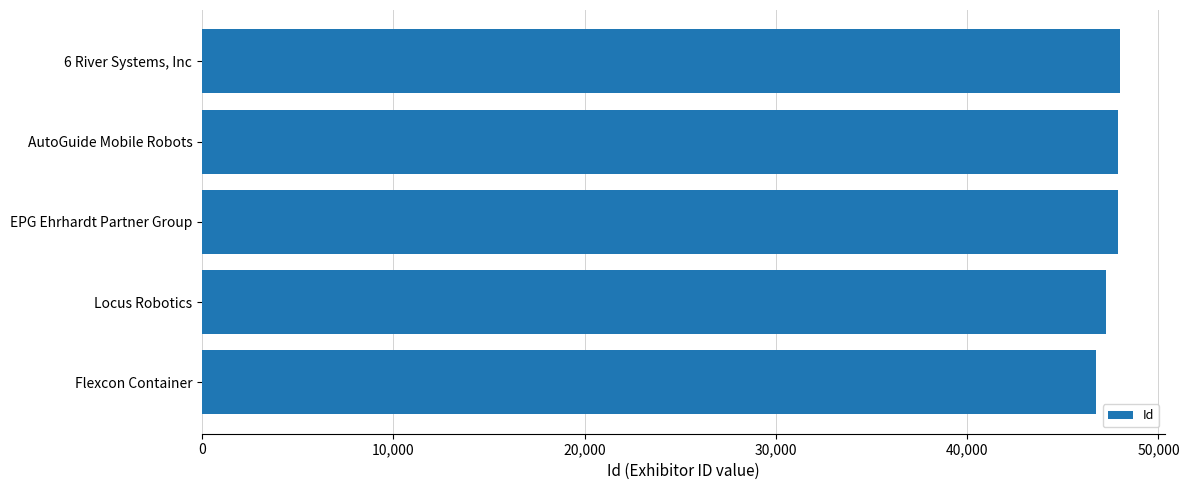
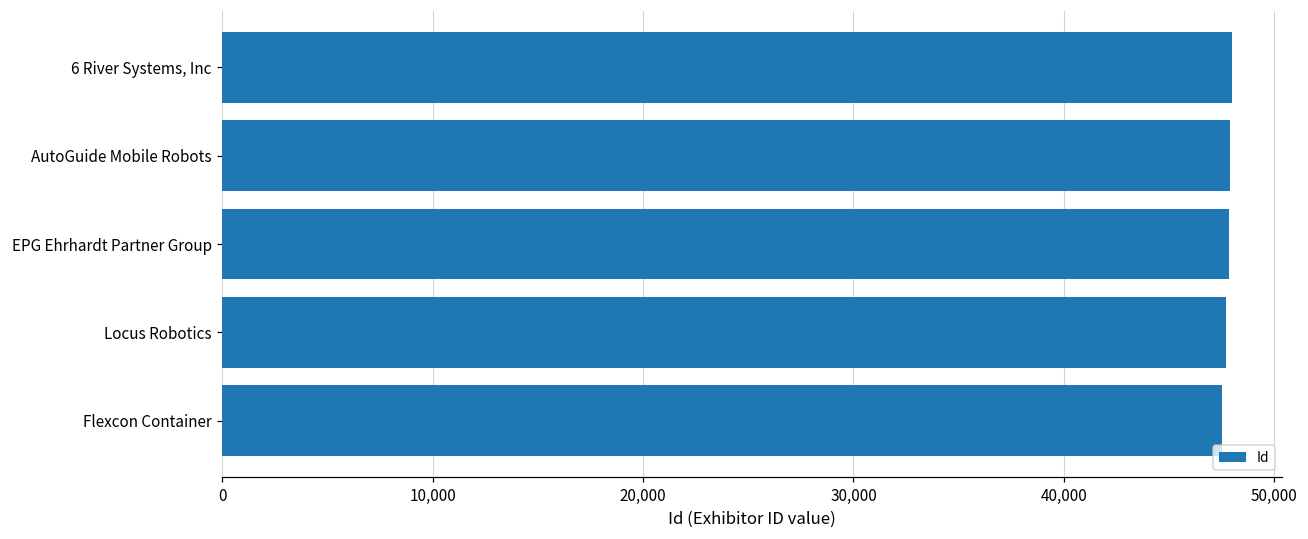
  {
    "6 River Systems, Inc": "48,000",
    "AutoGuide Mobile Robots": "47,900",
    "EPG Ehrhardt Partner Group": "47,900",
-   "Locus Robotics": "47,300",
-   "Flexcon Container": "46,700"
+   "Locus Robotics": "47,700",
+   "Flexcon Container": "47,500"
  }
